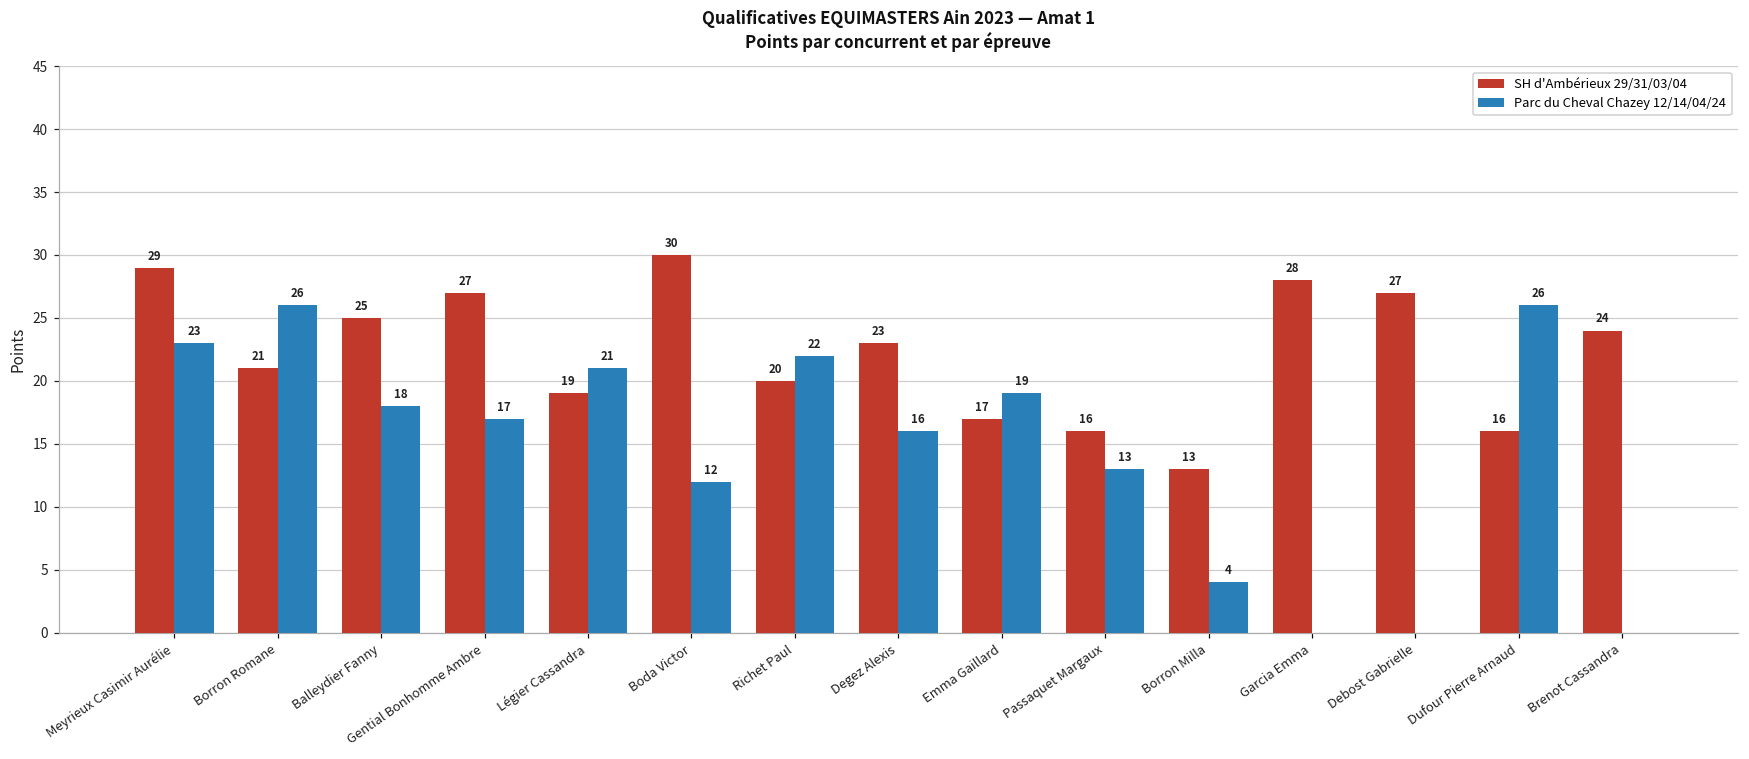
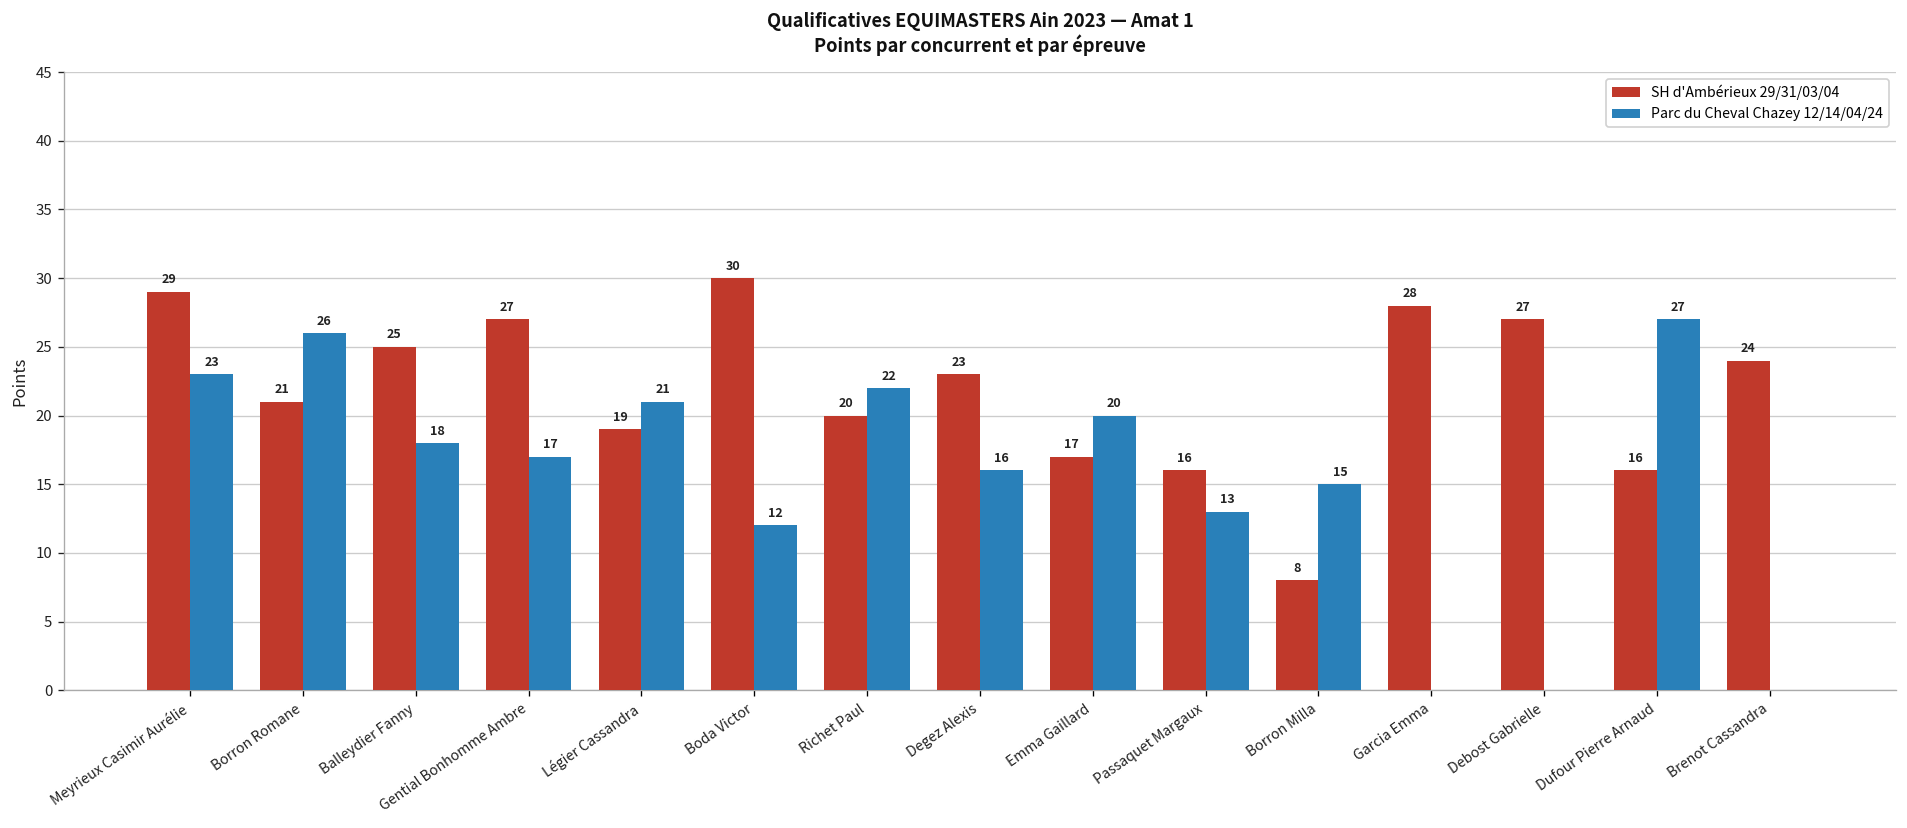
  {
    "SH d'Ambérieux 29/31/03/04": {
      "Meyrieux Casimir Aurélie": 29,
      "Borron Romane": 21,
      "Balleydier Fanny": 25,
      "Gential Bonhomme Ambre": 27,
      "Légier Cassandra": 19,
      "Boda Victor": 30,
      "Richet Paul": 20,
      "Degez Alexis": 23,
      "Emma Gaillard": 17,
      "Passaquet Margaux": 16,
-     "Borron Milla": 13,
+     "Borron Milla": 8,
      "Garcia Emma": 28,
      "Debost Gabrielle": 27,
      "Dufour Pierre Arnaud": 16,
      "Brenot Cassandra": 24
    },
    "Parc du Cheval Chazey 12/14/04/24": {
      "Meyrieux Casimir Aurélie": 23,
      "Borron Romane": 26,
      "Balleydier Fanny": 18,
      "Gential Bonhomme Ambre": 17,
      "Légier Cassandra": 21,
      "Boda Victor": 12,
      "Richet Paul": 22,
      "Degez Alexis": 16,
-     "Emma Gaillard": 19,
+     "Emma Gaillard": 20,
      "Passaquet Margaux": 13,
-     "Borron Milla": 4,
-     "Dufour Pierre Arnaud": 26
+     "Borron Milla": 15,
+     "Dufour Pierre Arnaud": 27
    }
  }
